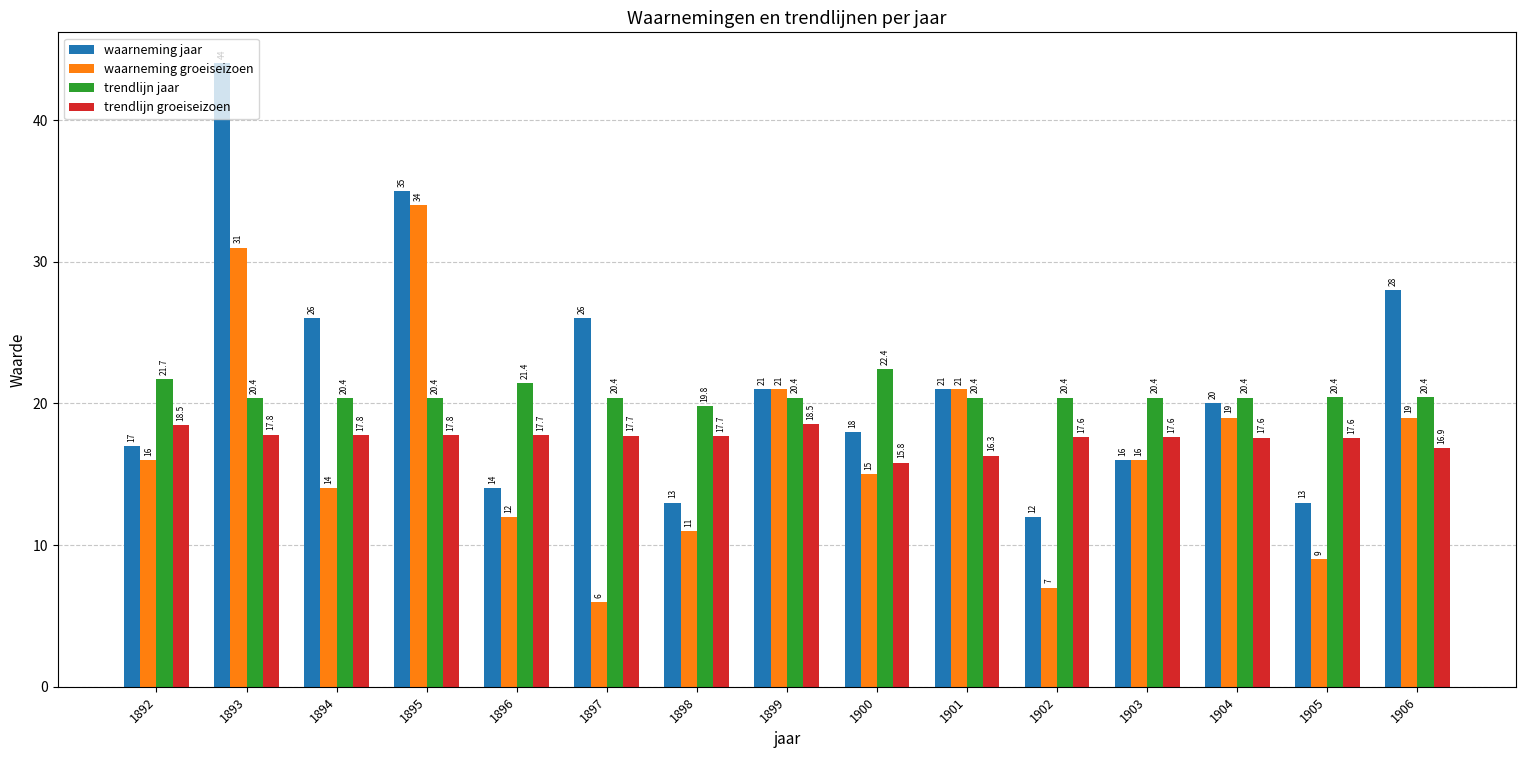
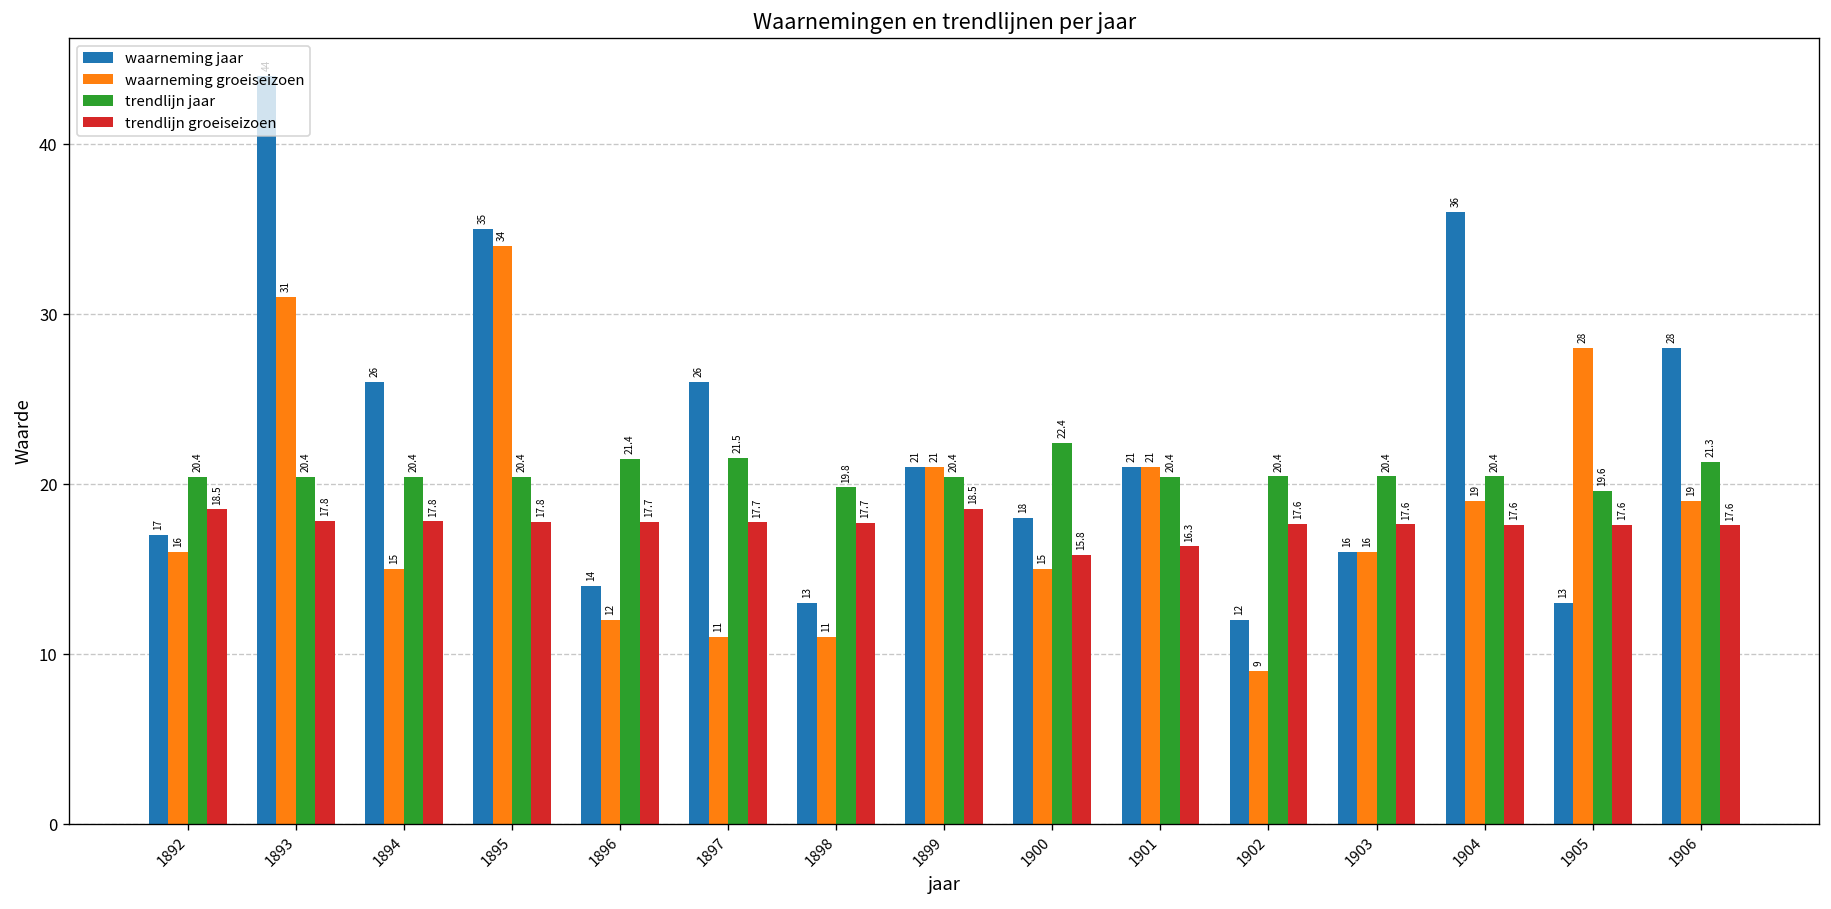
  {
    "waarneming jaar": {
      "1892": 17,
      "1894": 26,
      "1895": 35,
      "1896": 14,
      "1897": 26,
      "1898": 13,
      "1899": 21,
      "1900": 18,
      "1901": 21,
      "1902": 12,
      "1903": 16,
-     "1904": 20,
+     "1904": 36,
      "1905": 13,
      "1906": 28
    },
    "waarneming groeiseizoen": {
      "1892": 16,
      "1893": 31,
-     "1894": 14,
+     "1894": 15,
      "1895": 34,
      "1896": 12,
-     "1897": 6,
+     "1897": 11,
      "1898": 11,
      "1899": 21,
      "1900": 15,
      "1901": 21,
-     "1902": 7,
+     "1902": 9,
      "1903": 16,
      "1904": 19,
-     "1905": 9,
+     "1905": 28,
      "1906": 19
    },
    "trendlijn jaar": {
-     "1892": 21.7,
+     "1892": 20.4,
      "1893": 20.4,
      "1894": 20.4,
      "1895": 20.4,
      "1896": 21.4,
-     "1897": 20.4,
+     "1897": 21.5,
      "1898": 19.8,
      "1899": 20.4,
      "1900": 22.4,
      "1901": 20.4,
      "1902": 20.4,
      "1903": 20.4,
      "1904": 20.4,
-     "1905": 20.4,
-     "1906": 20.4
+     "1905": 19.6,
+     "1906": 21.3
    },
    "trendlijn groeiseizoen": {
      "1892": 18.5,
      "1893": 17.8,
      "1894": 17.8,
      "1895": 17.8,
      "1896": 17.7,
      "1897": 17.7,
      "1898": 17.7,
      "1899": 18.5,
      "1900": 15.8,
      "1901": 16.3,
      "1902": 17.6,
      "1903": 17.6,
      "1904": 17.6,
      "1905": 17.6,
-     "1906": 16.9
+     "1906": 17.6
    }
  }
